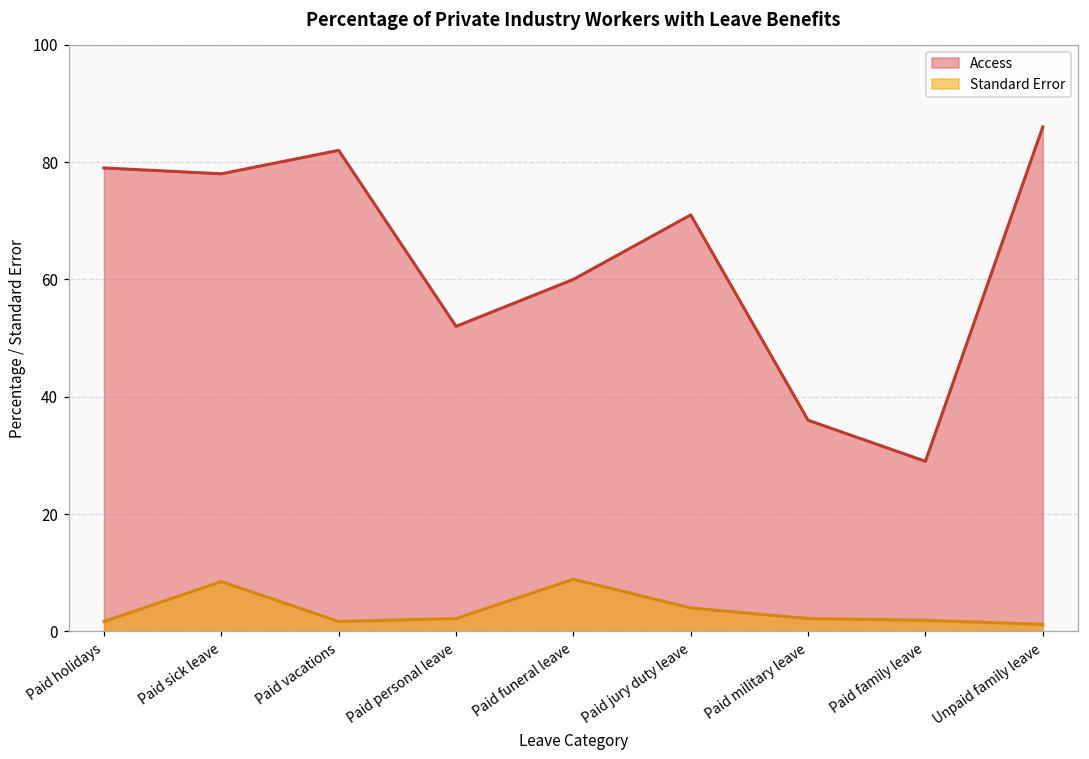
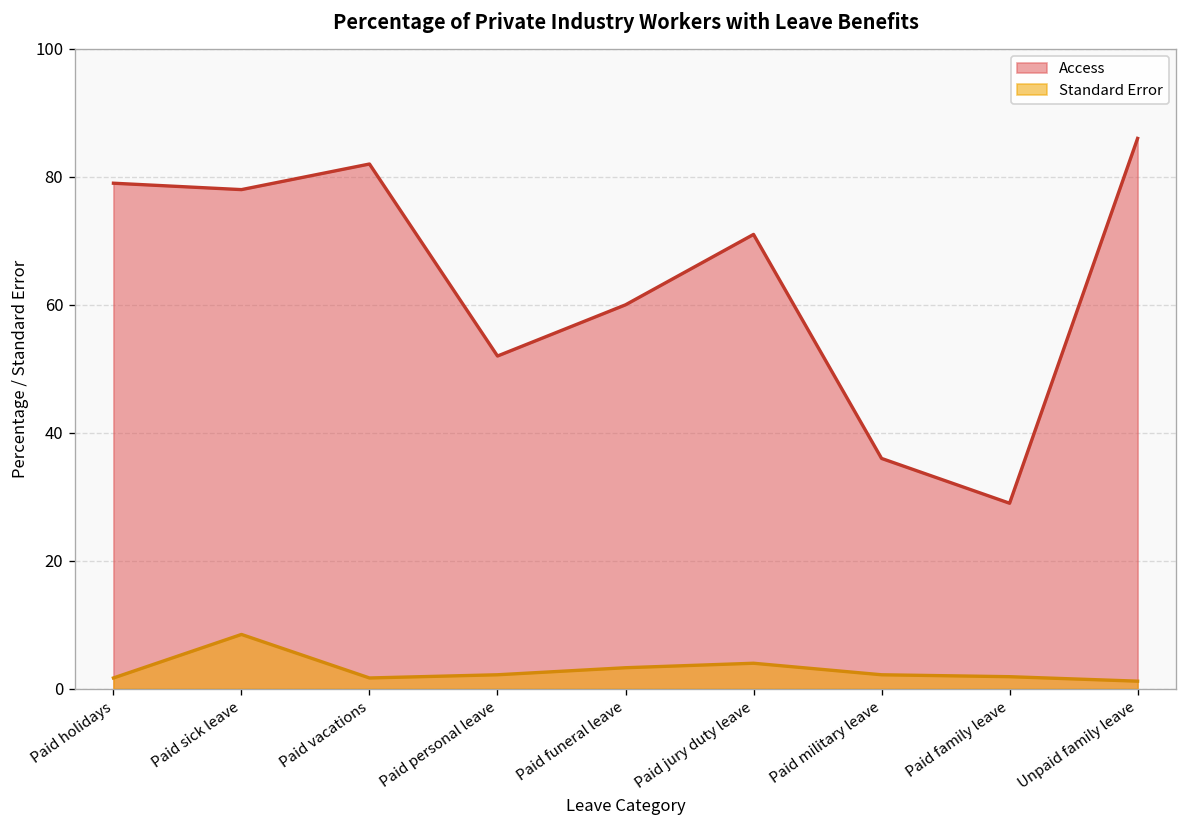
  {
    "Access": {
      "Paid holidays": 79,
      "Paid sick leave": 78,
      "Paid vacations": 82,
      "Paid personal leave": 52,
      "Paid funeral leave": 60,
      "Paid jury duty leave": 71,
      "Paid military leave": 36,
      "Paid family leave": 29,
      "Unpaid family leave": 86
    },
    "Standard Error": {
      "Paid holidays": 2,
      "Paid sick leave": 9,
      "Paid vacations": 2,
      "Paid personal leave": 2,
-     "Paid funeral leave": 9,
+     "Paid funeral leave": 3,
      "Paid jury duty leave": 4,
      "Paid military leave": 2,
      "Paid family leave": 2,
      "Unpaid family leave": 1
    }
  }
